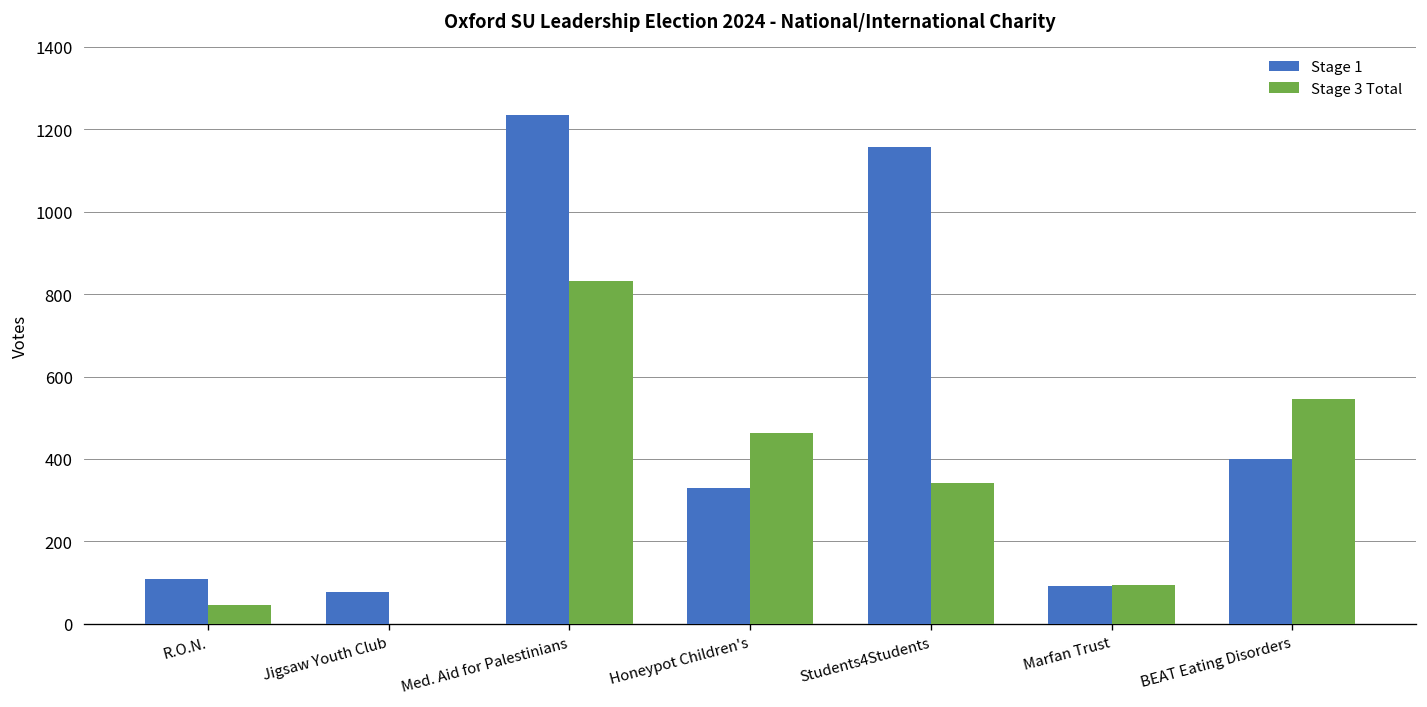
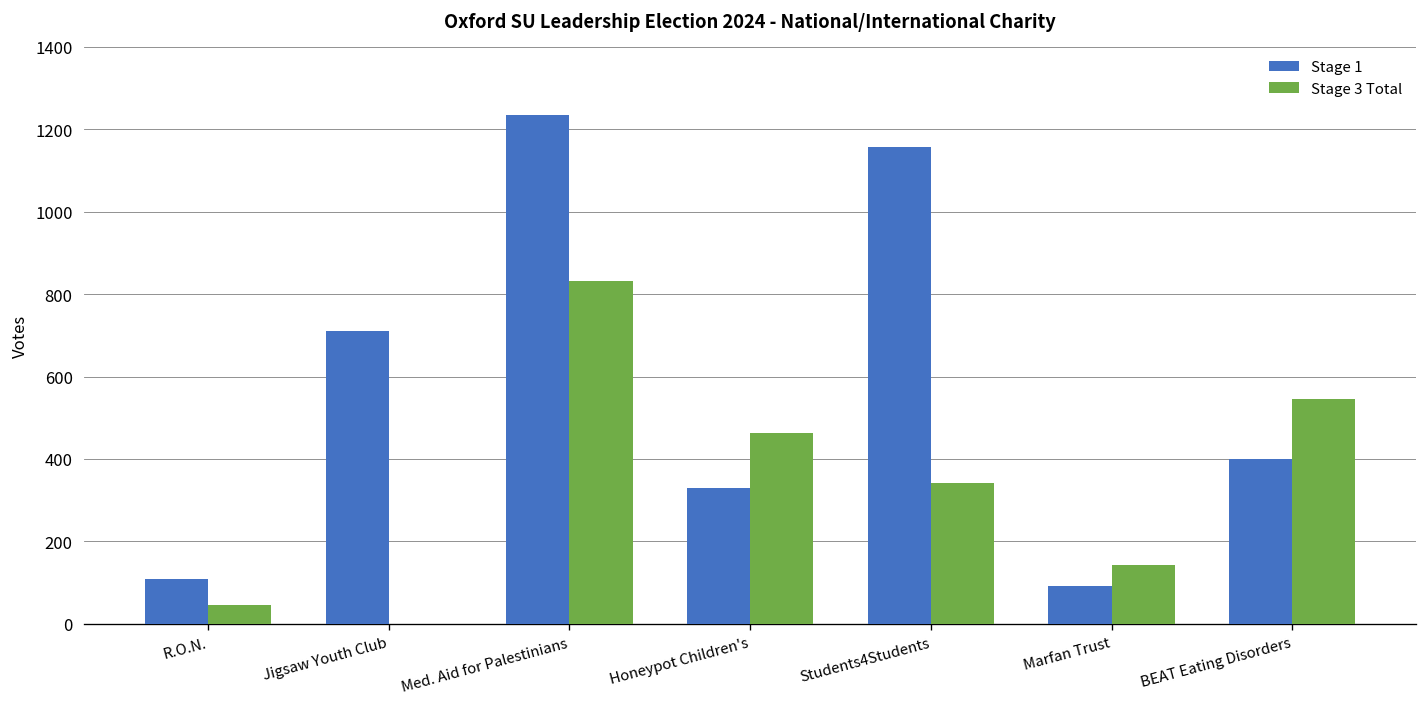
  {
    "Stage 1": {
      "R.O.N.": 110,
-     "Jigsaw Youth Club": 80,
+     "Jigsaw Youth Club": 710,
      "Med. Aid for Palestinians": 1240,
      "Honeypot Children's": 330,
      "Students4Students": 1160,
      "Marfan Trust": 90,
      "BEAT Eating Disorders": 400
    },
    "Stage 3 Total": {
      "R.O.N.": 50,
      "Jigsaw Youth Club": 0,
      "Med. Aid for Palestinians": 830,
      "Honeypot Children's": 460,
      "Students4Students": 340,
-     "Marfan Trust": 90,
+     "Marfan Trust": 140,
      "BEAT Eating Disorders": 550
    }
  }
